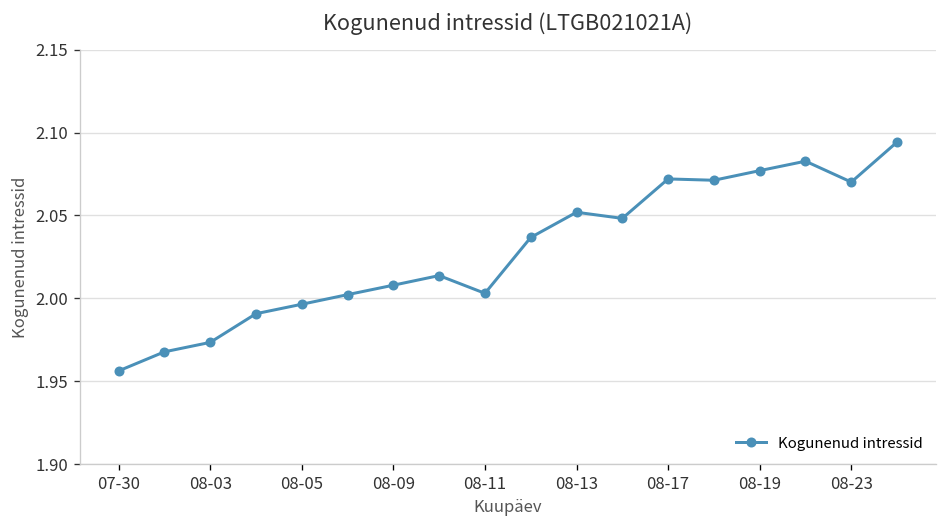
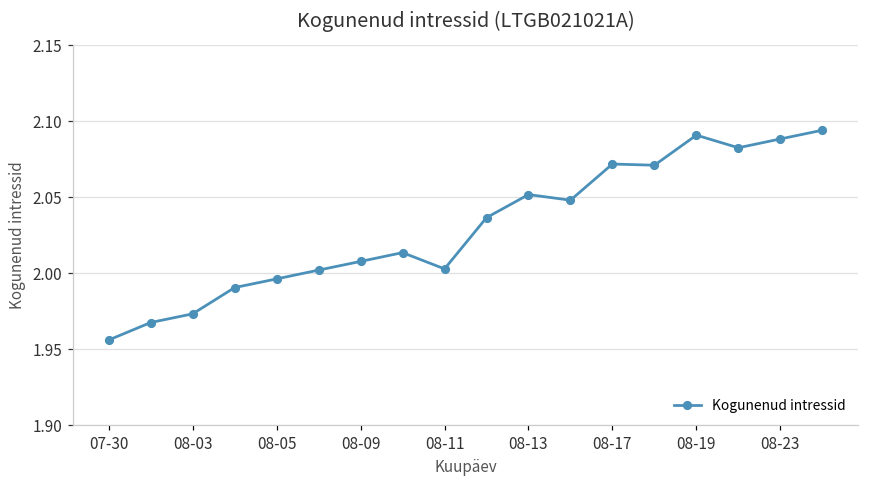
  {
    "07-30": 1.956,
    "08-03": 1.973,
    "08-05": 1.996,
    "08-09": 2.008,
    "08-11": 2.003,
    "08-13": 2.052,
    "08-17": 2.072,
-   "08-19": 2.077,
-   "08-23": 2.070
+   "08-19": 2.091,
+   "08-23": 2.089
  }
